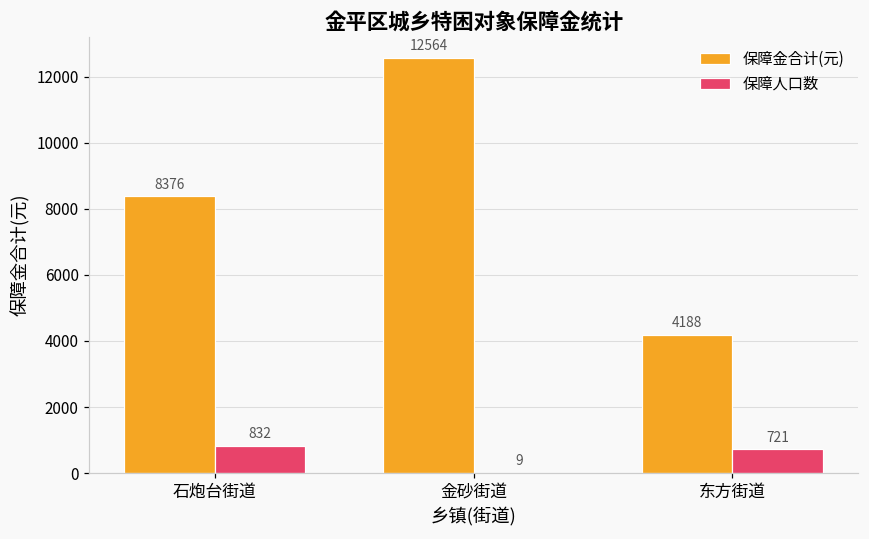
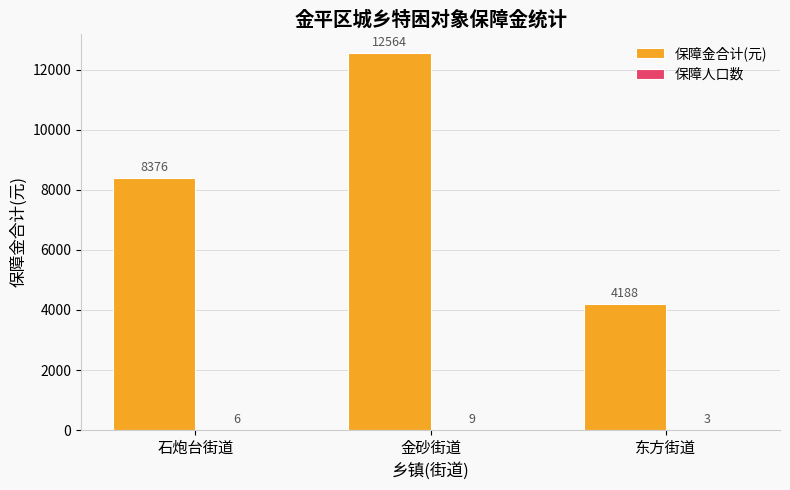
  {
    "保障金合计(元)": {
      "石炮台街道": 8376,
      "金砂街道": 12564,
      "东方街道": 4188
    },
    "保障人口数": {
-     "石炮台街道": 832,
+     "石炮台街道": 6,
      "金砂街道": 9,
-     "东方街道": 721
+     "东方街道": 3
    }
  }
